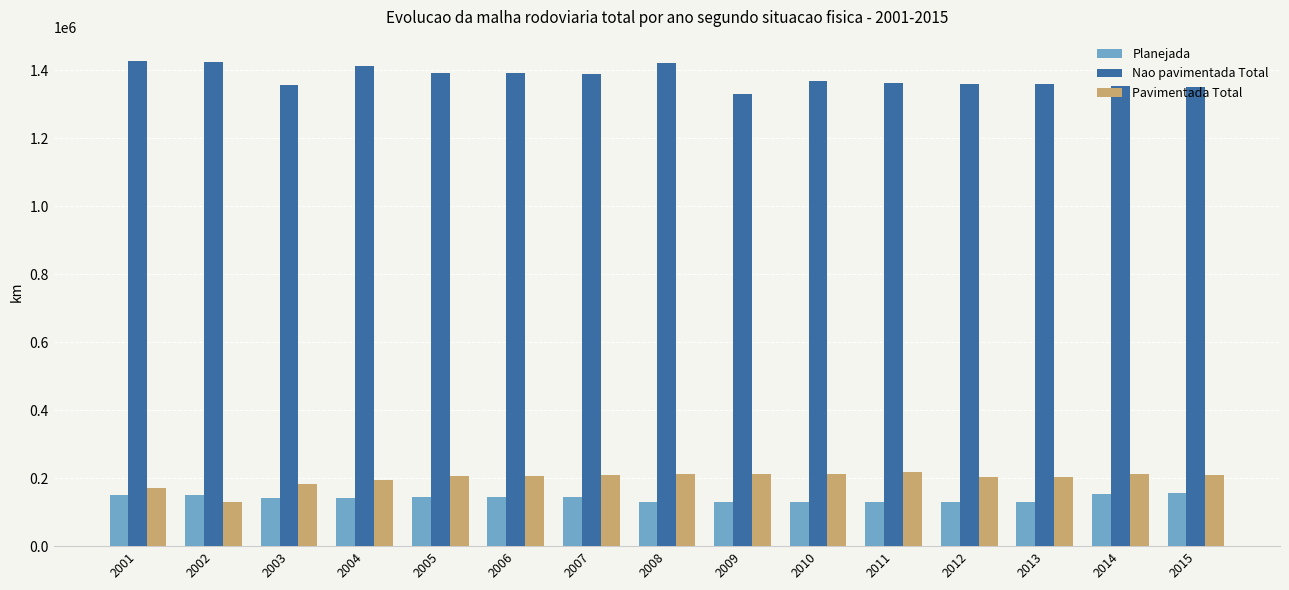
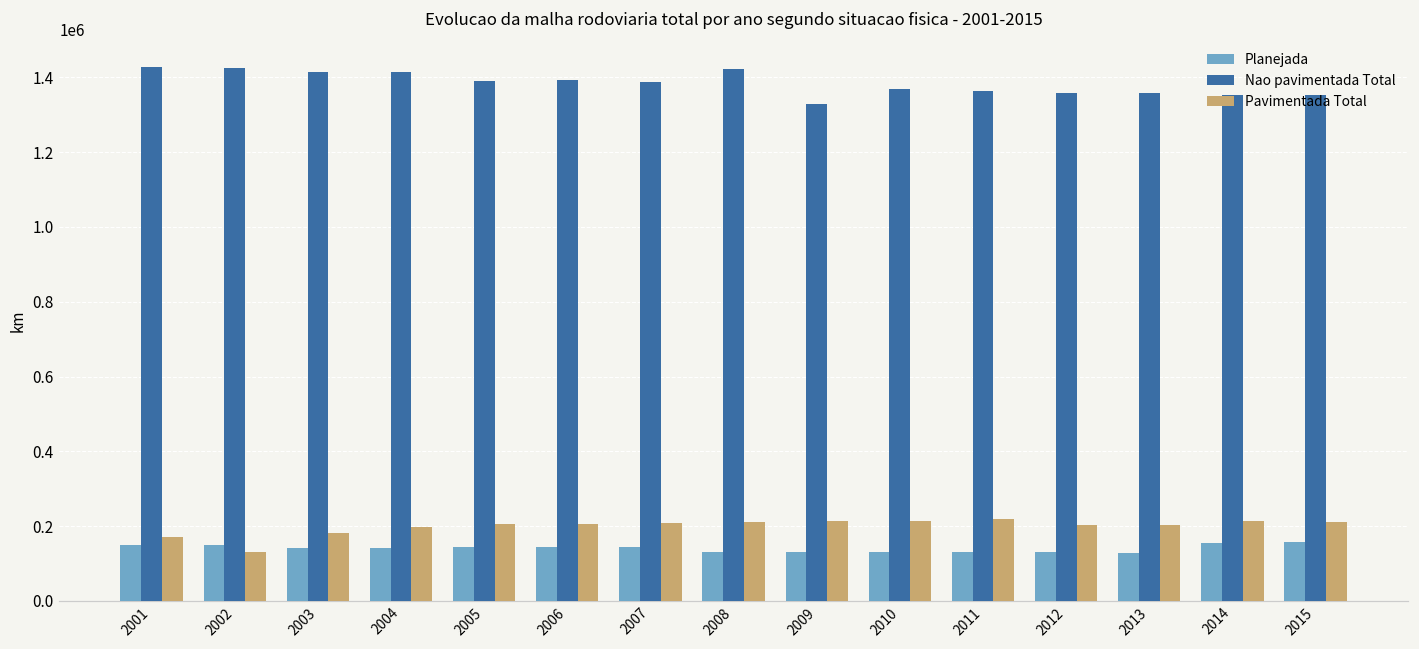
  {
    "Planejada": {
      "2001": 150000,
      "2002": 150000,
      "2003": 140000,
      "2004": 140000,
      "2005": 140000,
      "2006": 140000,
      "2007": 140000,
      "2008": 130000,
      "2009": 130000,
      "2010": 130000,
      "2011": 130000,
      "2012": 130000,
      "2013": 130000,
      "2014": 150000,
      "2015": 160000
    },
    "Nao pavimentada Total": {
      "2001": 1430000,
      "2002": 1430000,
-     "2003": 1360000,
+     "2003": 1420000,
      "2004": 1410000,
      "2005": 1390000,
      "2006": 1390000,
      "2007": 1390000,
      "2008": 1420000,
      "2009": 1330000,
      "2010": 1370000,
      "2011": 1360000,
      "2012": 1360000,
      "2013": 1360000,
      "2014": 1350000,
      "2015": 1350000
    },
    "Pavimentada Total": {
      "2001": 170000,
      "2002": 130000,
      "2003": 180000,
      "2004": 200000,
      "2005": 210000,
      "2006": 210000,
      "2007": 210000,
      "2008": 210000,
      "2009": 210000,
      "2010": 210000,
      "2011": 220000,
      "2012": 200000,
      "2013": 200000,
      "2014": 210000,
      "2015": 210000
    }
  }
